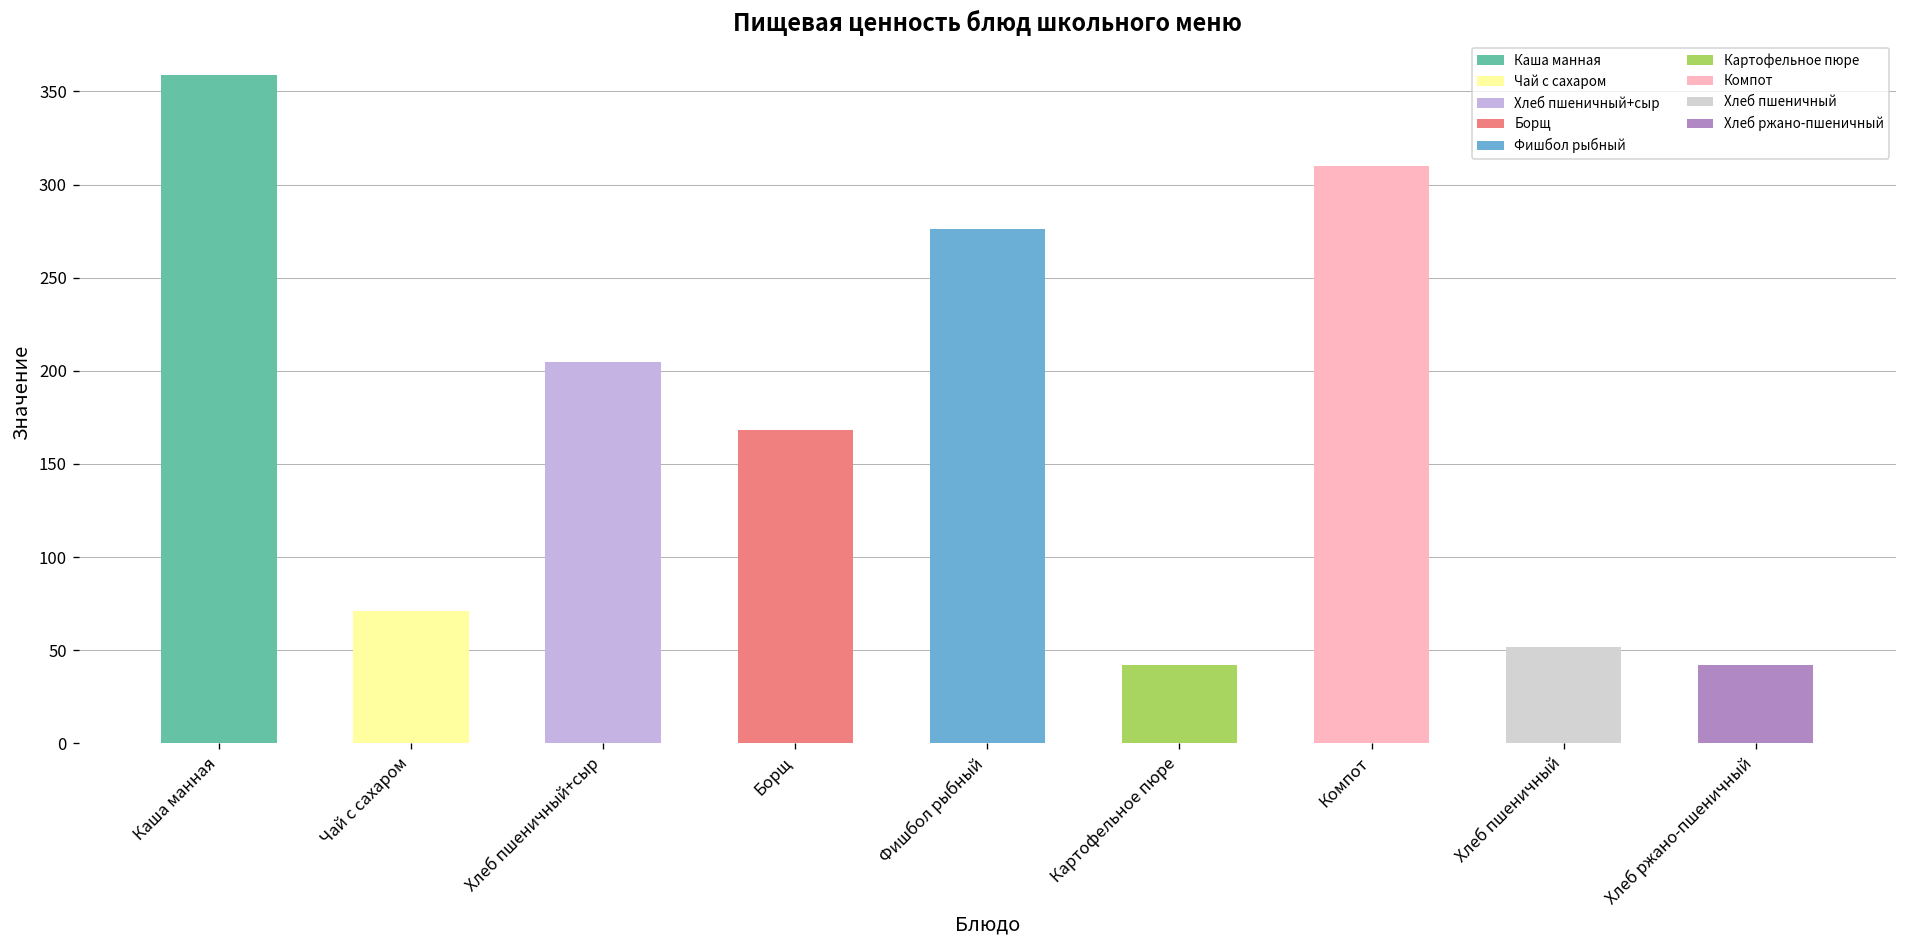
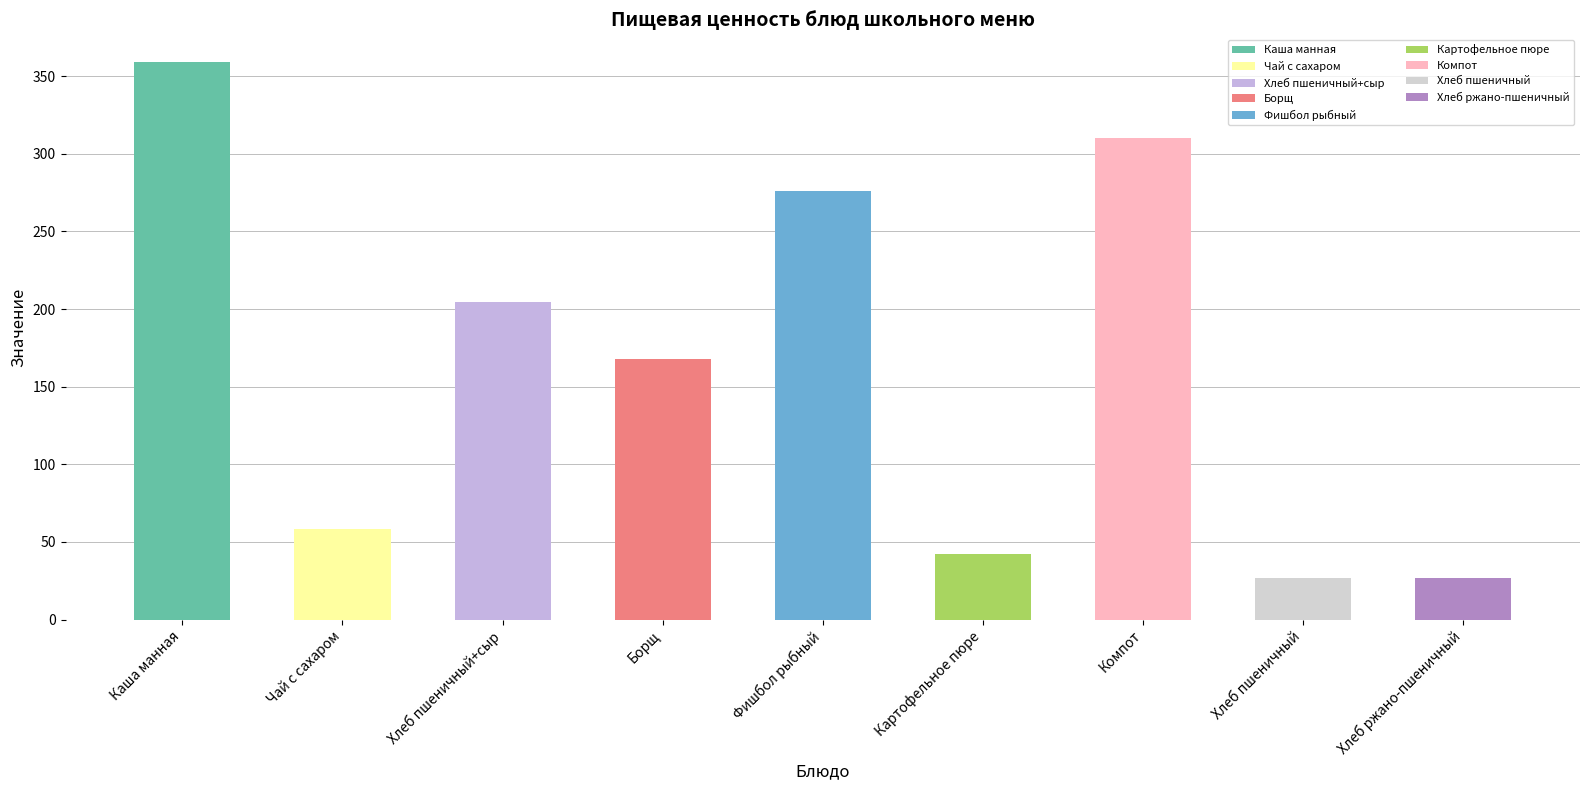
  {
    "Каша манная": 359,
-   "Чай с сахаром": 71,
+   "Чай с сахаром": 58,
    "Хлеб пшеничный+сыр": 205,
    "Борщ": 168,
    "Фишбол рыбный": 276,
    "Картофельное пюре": 42,
    "Компот": 310,
-   "Хлеб пшеничный": 52,
-   "Хлеб ржано-пшеничный": 42
+   "Хлеб пшеничный": 27,
+   "Хлеб ржано-пшеничный": 27
  }
